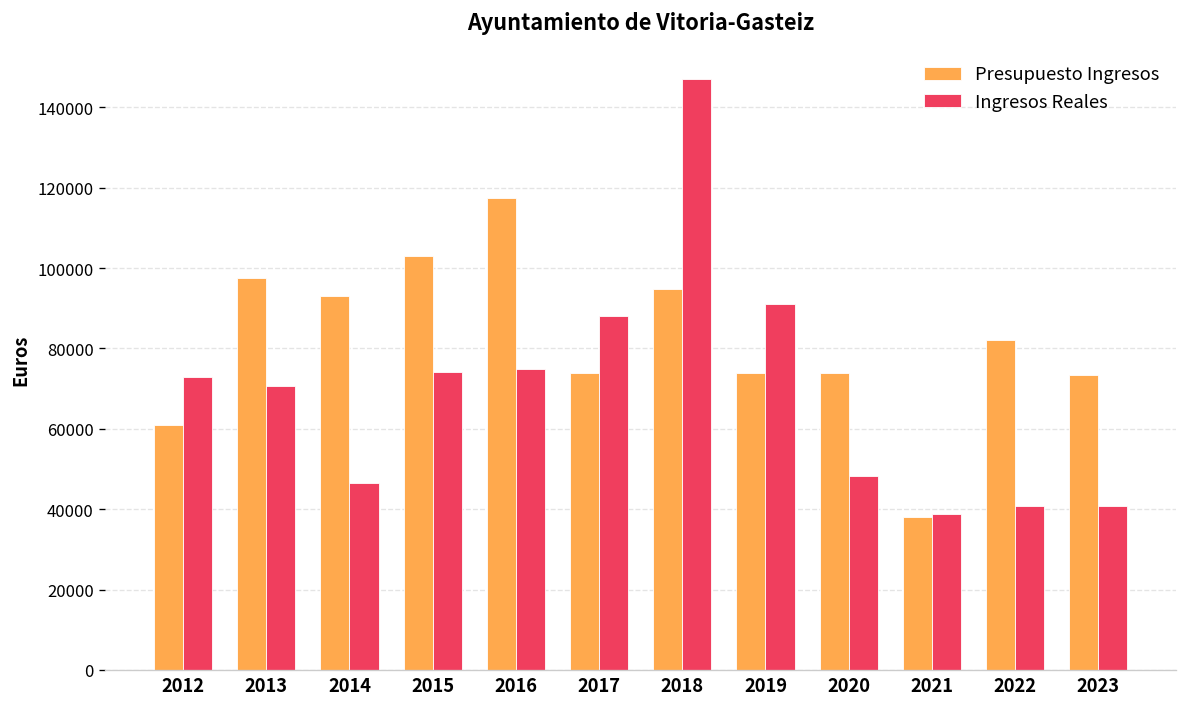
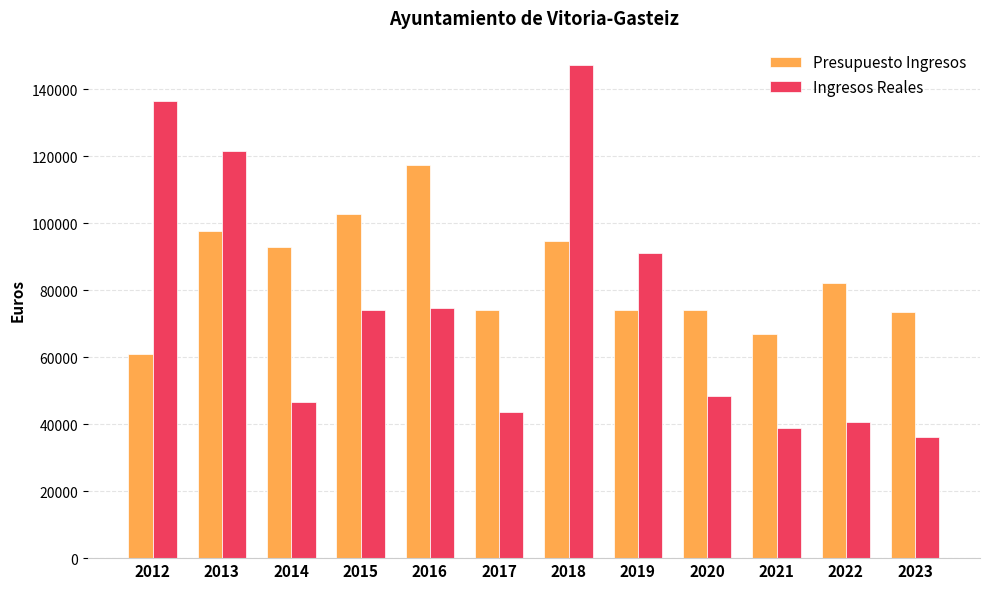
  {
    "Presupuesto Ingresos": {
      "2012": 61000,
      "2013": 98000,
      "2014": 93000,
      "2015": 103000,
      "2016": 117000,
      "2017": 74000,
      "2018": 95000,
      "2019": 74000,
      "2020": 74000,
-     "2021": 38000,
+     "2021": 67000,
      "2022": 82000,
      "2023": 73000
    },
    "Ingresos Reales": {
-     "2012": 73000,
-     "2013": 71000,
+     "2012": 136000,
+     "2013": 121000,
      "2014": 47000,
      "2015": 74000,
      "2016": 75000,
-     "2017": 88000,
+     "2017": 44000,
      "2018": 147000,
      "2019": 91000,
      "2020": 48000,
      "2021": 39000,
      "2022": 41000,
-     "2023": 41000
+     "2023": 36000
    }
  }
